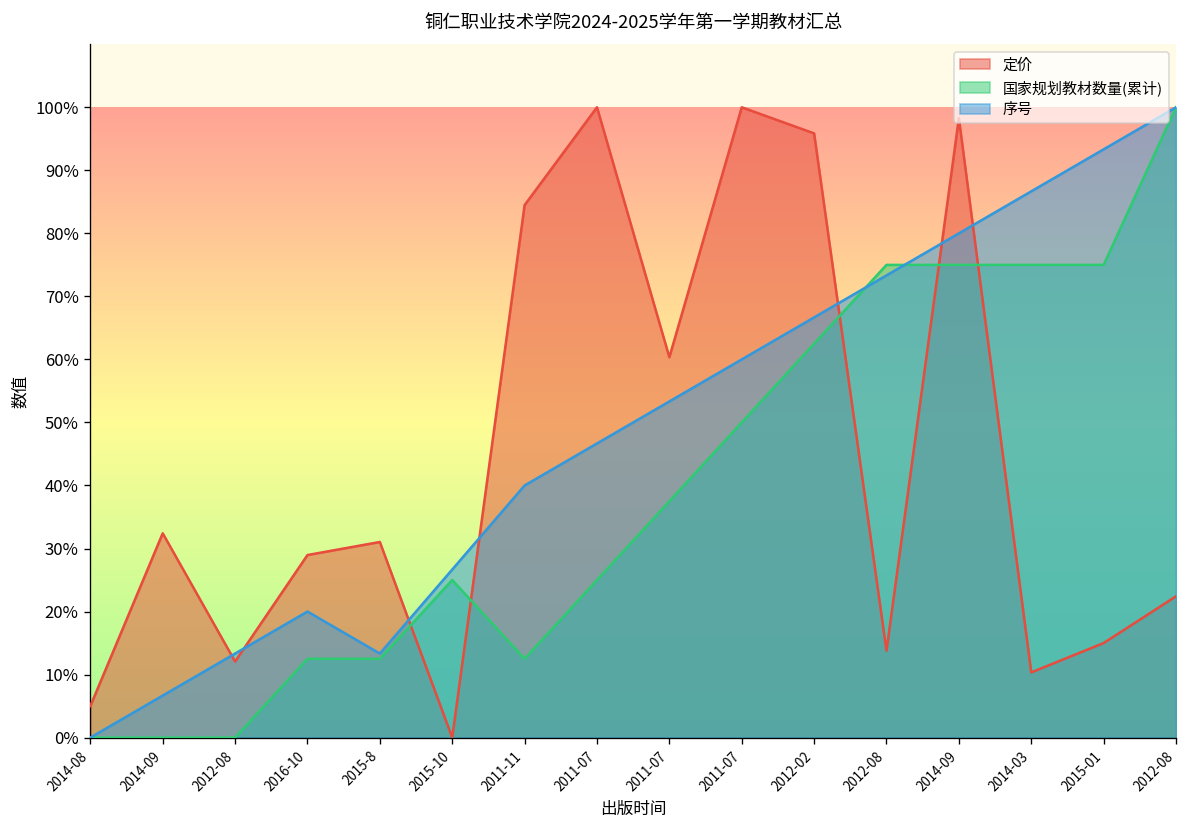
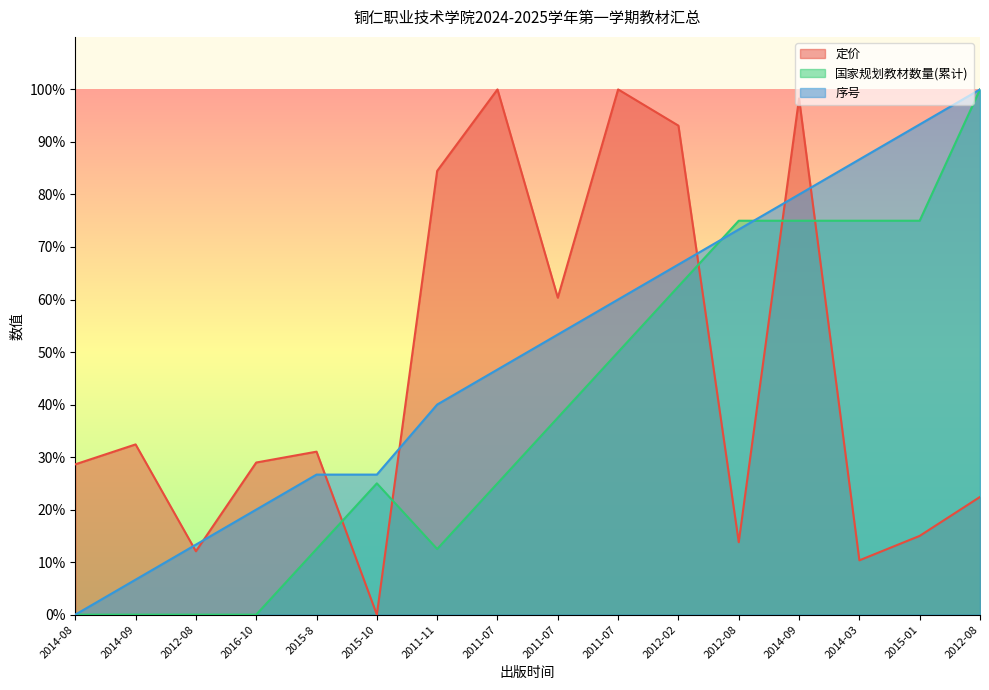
  {
    "定价": {
-     "2014-08": "5%",
+     "2014-08": "29%",
      "2016-10": "29%",
      "2015-8": "31%",
      "2015-10": "0%",
      "2011-11": "84%",
-     "2012-02": "96%",
+     "2012-02": "93%",
      "2014-03": "10%",
      "2015-01": "15%"
    },
    "国家规划教材数量(累计)": {
-     "2016-10": "13%",
+     "2016-10": "0%",
      "2015-8": "13%",
      "2015-10": "25%",
      "2011-11": "13%",
      "2012-02": "63%",
      "2014-03": "75%",
      "2015-01": "75%"
    },
    "序号": {
      "2016-10": "20%",
-     "2015-8": "13%",
+     "2015-8": "27%",
      "2015-10": "27%",
      "2011-11": "40%",
      "2012-02": "67%",
      "2014-03": "87%",
      "2015-01": "93%"
    }
  }
